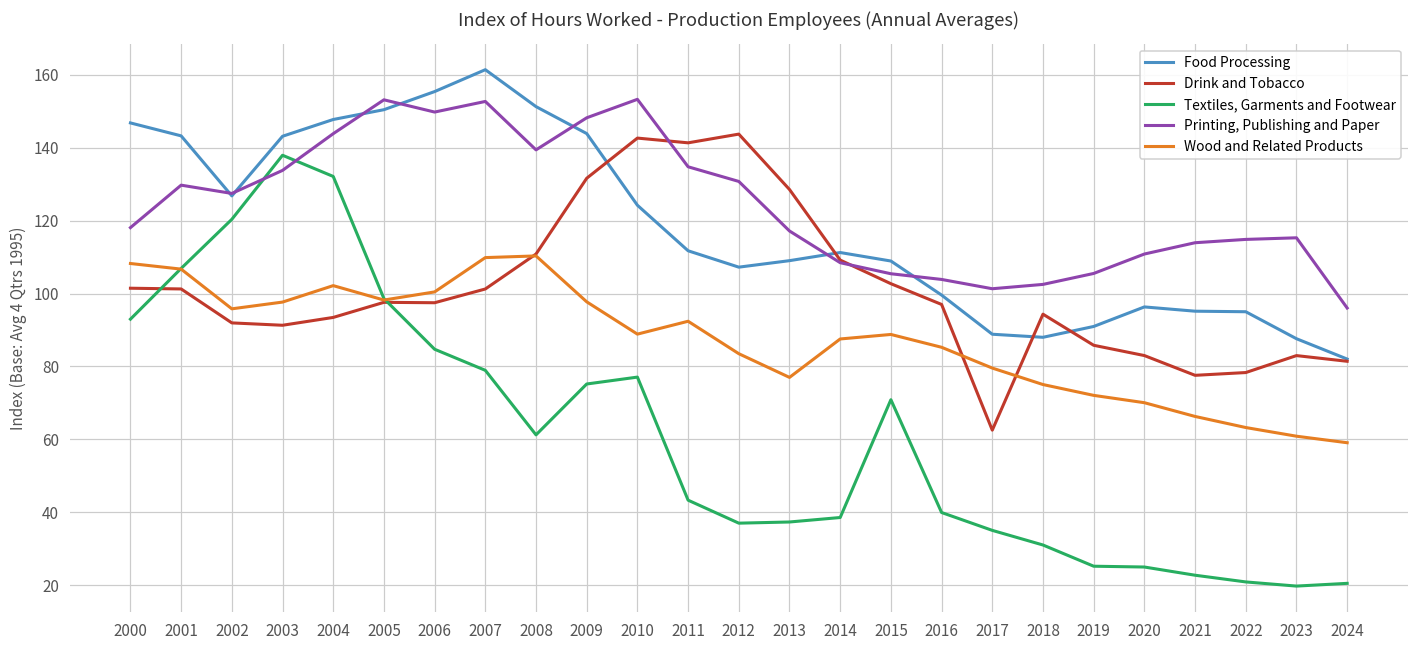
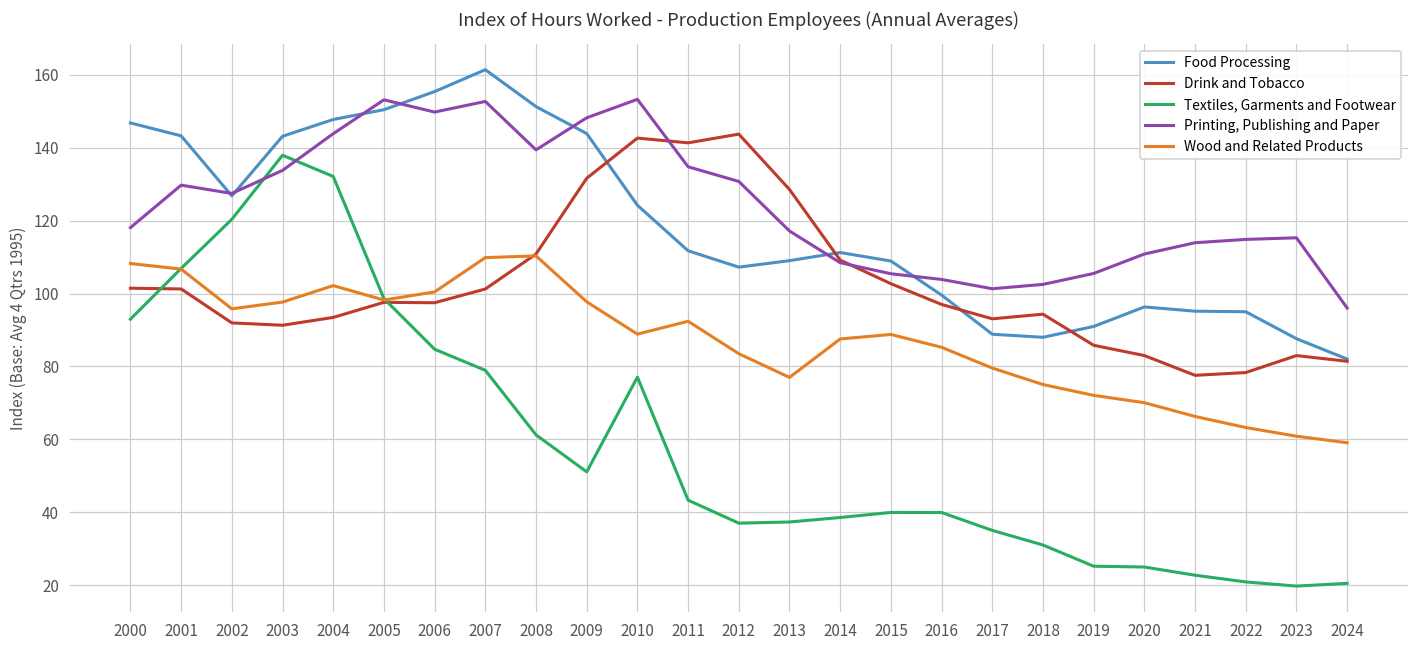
  {
    "Food Processing": {
      "2000": 147,
      "2001": 143,
      "2003": 143,
      "2004": 148,
      "2005": 150,
      "2006": 155,
      "2007": 161,
      "2008": 151,
      "2009": 144,
      "2010": 124,
      "2011": 112,
      "2012": 107,
      "2013": 109,
      "2014": 111,
      "2015": 109,
      "2016": 100,
      "2017": 89,
      "2018": 88,
      "2019": 91,
      "2020": 96,
      "2021": 95,
      "2022": 95,
      "2023": 88
    },
    "Drink and Tobacco": {
      "2000": 101,
      "2001": 101,
      "2002": 92,
      "2003": 91,
      "2004": 93,
      "2006": 97,
      "2007": 101,
      "2009": 132,
      "2010": 143,
      "2011": 141,
      "2012": 144,
      "2013": 129,
      "2015": 103,
      "2016": 97,
-     "2017": 63,
+     "2017": 93,
      "2018": 94,
      "2019": 86,
      "2020": 83,
      "2021": 78,
      "2022": 78,
      "2023": 83
    },
    "Textiles, Garments and Footwear": {
      "2000": 93,
      "2002": 120,
      "2003": 138,
      "2004": 132,
      "2006": 85,
      "2007": 79,
      "2008": 61,
-     "2009": 75,
+     "2009": 51,
      "2010": 77,
      "2011": 43,
      "2012": 37,
      "2013": 37,
      "2014": 39,
-     "2015": 71,
+     "2015": 40,
      "2016": 40,
      "2017": 35,
      "2018": 31,
      "2019": 25,
      "2020": 25,
      "2021": 23,
      "2022": 21,
      "2023": 20,
      "2024": 21
    },
    "Printing, Publishing and Paper": {
      "2000": 118,
      "2001": 130,
      "2003": 134,
      "2004": 144,
      "2005": 153,
      "2006": 150,
      "2007": 153,
      "2008": 139,
      "2009": 148,
      "2010": 153,
      "2011": 135,
      "2012": 131,
      "2013": 117,
      "2015": 105,
      "2016": 104,
      "2017": 101,
      "2018": 103,
      "2019": 106,
      "2020": 111,
      "2021": 114,
      "2022": 115,
      "2023": 115,
      "2024": 96
    },
    "Wood and Related Products": {
      "2000": 108,
      "2002": 96,
      "2003": 98,
      "2004": 102,
      "2006": 100,
      "2007": 110,
      "2009": 98,
      "2010": 89,
      "2011": 92,
      "2012": 84,
      "2013": 77,
      "2014": 88,
      "2015": 89,
      "2016": 85,
      "2017": 80,
      "2018": 75,
      "2019": 72,
      "2020": 70,
      "2021": 66,
      "2022": 63,
      "2023": 61,
      "2024": 59
    }
  }
